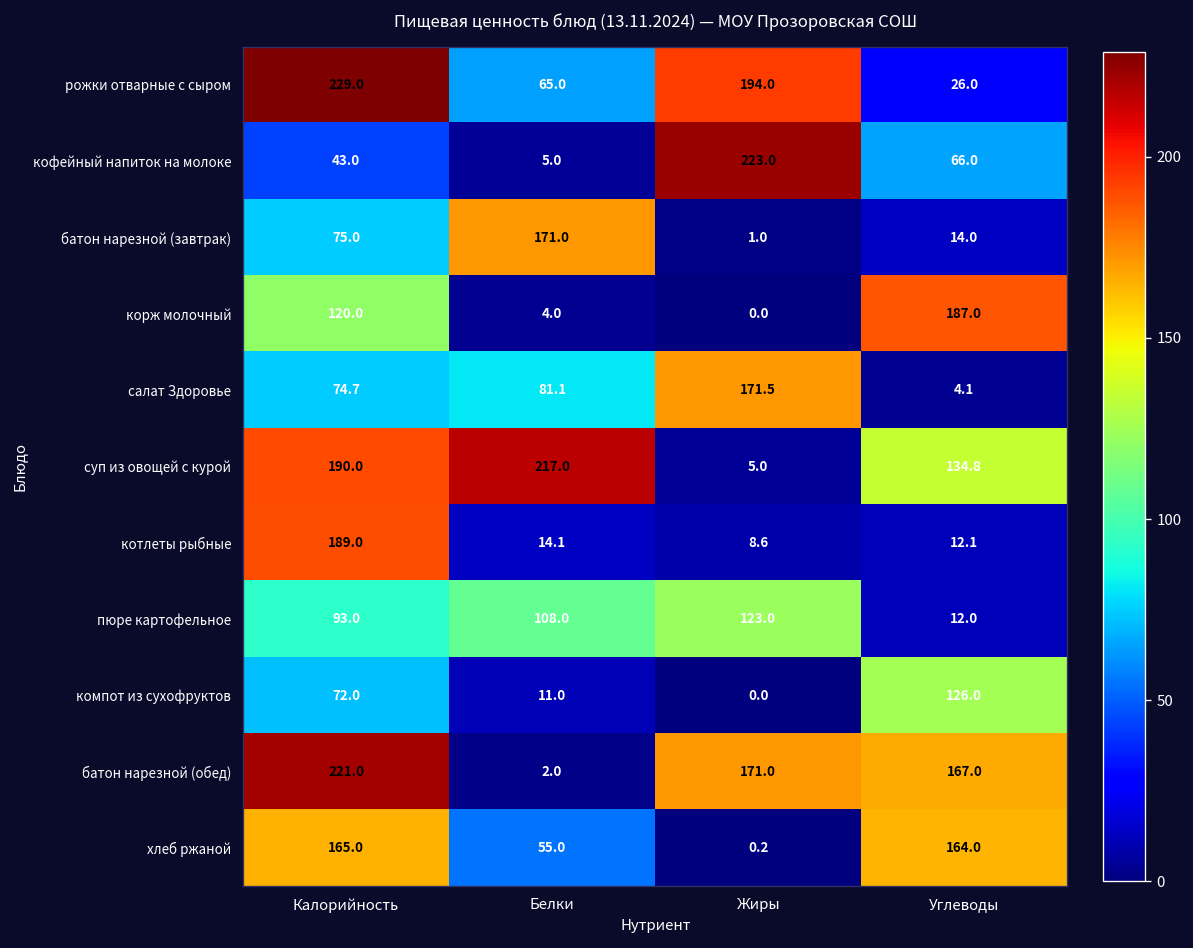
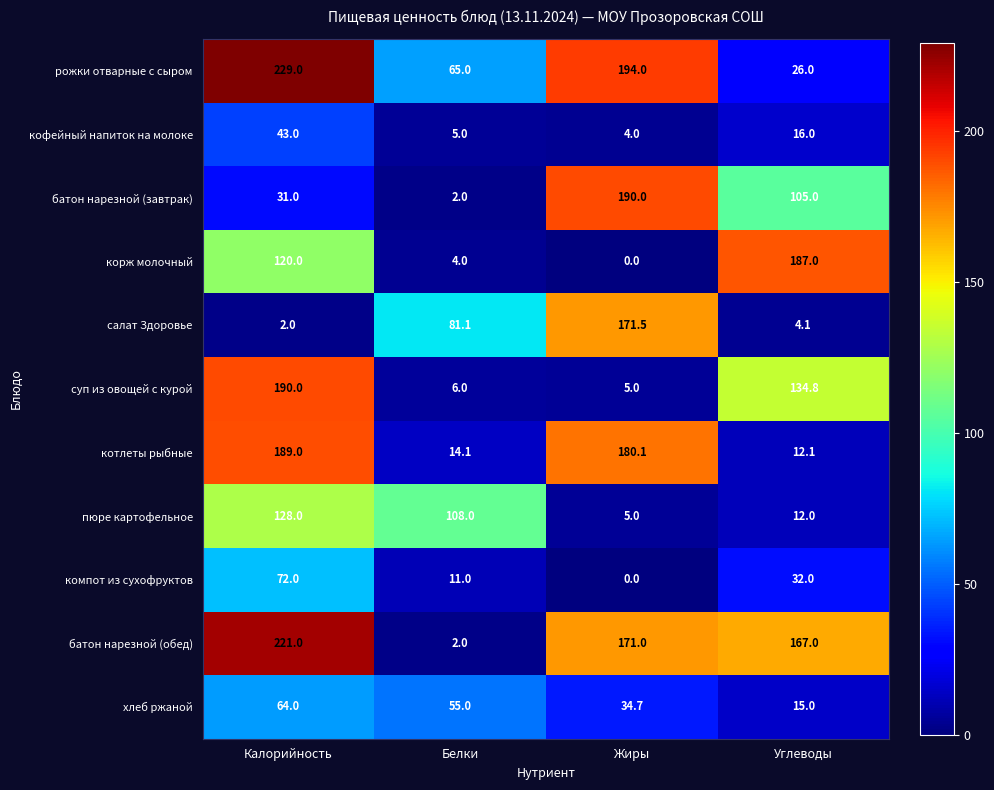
  {
    "рожки отварные с сыром": {
      "Калорийность": 229.0,
      "Белки": 65.0,
      "Жиры": 194.0,
      "Углеводы": 26.0
    },
    "кофейный напиток на молоке": {
      "Калорийность": 43.0,
      "Белки": 5.0,
-     "Жиры": 223.0,
-     "Углеводы": 66.0
+     "Жиры": 4.0,
+     "Углеводы": 16.0
    },
    "батон нарезной (завтрак)": {
-     "Калорийность": 75.0,
-     "Белки": 171.0,
-     "Жиры": 1.0,
-     "Углеводы": 14.0
+     "Калорийность": 31.0,
+     "Белки": 2.0,
+     "Жиры": 190.0,
+     "Углеводы": 105.0
    },
    "корж молочный": {
      "Калорийность": 120.0,
      "Белки": 4.0,
      "Жиры": 0.0,
      "Углеводы": 187.0
    },
    "салат Здоровье": {
-     "Калорийность": 74.7,
+     "Калорийность": 2.0,
      "Белки": 81.1,
      "Жиры": 171.5,
      "Углеводы": 4.1
    },
    "суп из овощей с курой": {
      "Калорийность": 190.0,
-     "Белки": 217.0,
+     "Белки": 6.0,
      "Жиры": 5.0,
      "Углеводы": 134.8
    },
    "котлеты рыбные": {
      "Калорийность": 189.0,
      "Белки": 14.1,
-     "Жиры": 8.6,
+     "Жиры": 180.1,
      "Углеводы": 12.1
    },
    "пюре картофельное": {
-     "Калорийность": 93.0,
+     "Калорийность": 128.0,
      "Белки": 108.0,
-     "Жиры": 123.0,
+     "Жиры": 5.0,
      "Углеводы": 12.0
    },
    "компот из сухофруктов": {
      "Калорийность": 72.0,
      "Белки": 11.0,
      "Жиры": 0.0,
-     "Углеводы": 126.0
+     "Углеводы": 32.0
    },
    "батон нарезной (обед)": {
      "Калорийность": 221.0,
      "Белки": 2.0,
      "Жиры": 171.0,
      "Углеводы": 167.0
    },
    "хлеб ржаной": {
-     "Калорийность": 165.0,
+     "Калорийность": 64.0,
      "Белки": 55.0,
-     "Жиры": 0.2,
-     "Углеводы": 164.0
+     "Жиры": 34.7,
+     "Углеводы": 15.0
    }
  }
